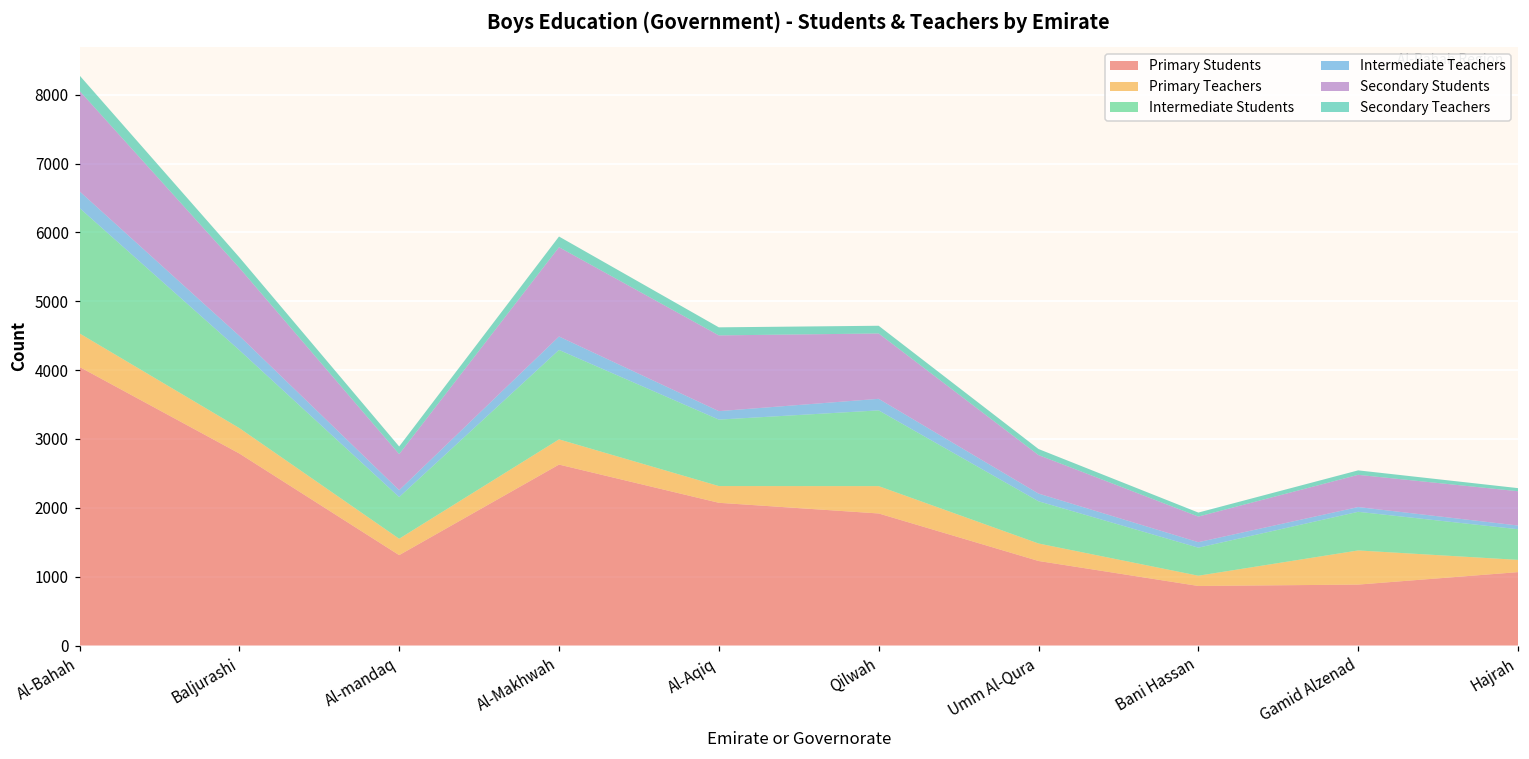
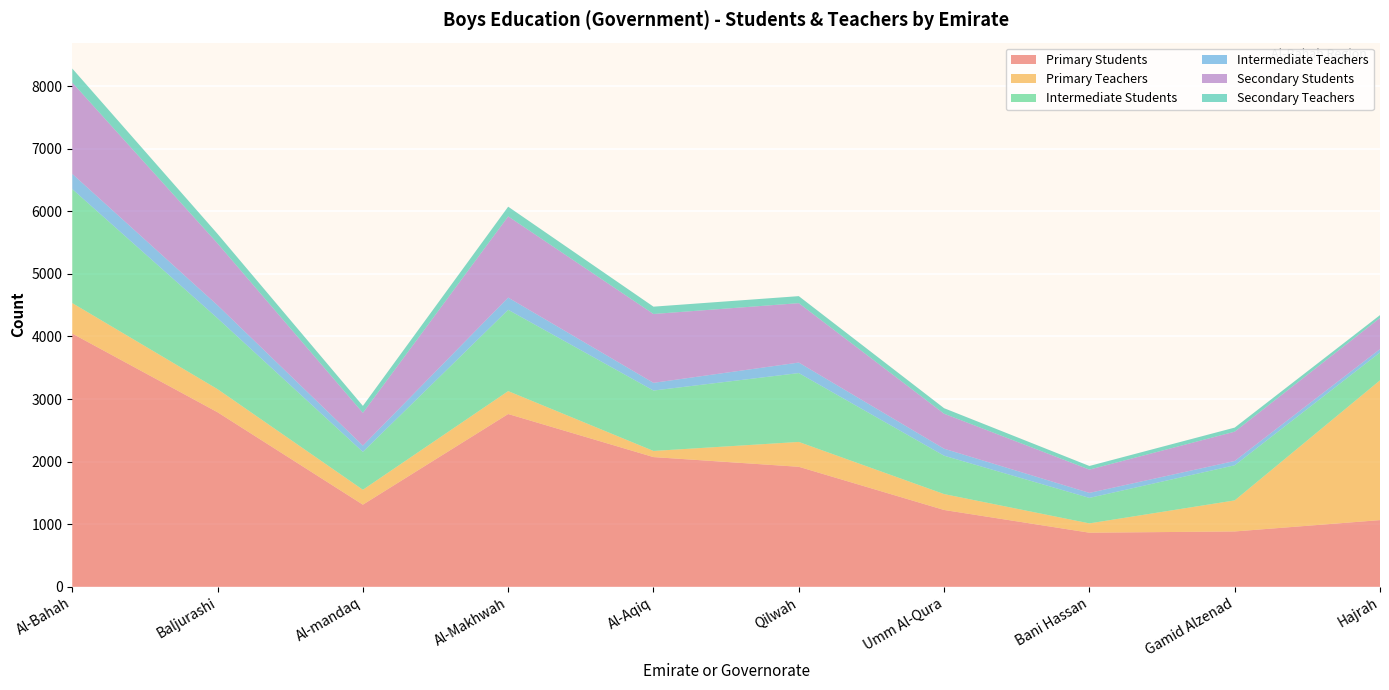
  {
    "Primary Students": {
      "Al-Bahah": 4000,
      "Baljurashi": 2800,
      "Al-mandaq": 1300,
-     "Al-Makhwah": 2600,
+     "Al-Makhwah": 2800,
      "Al-Aqiq": 2100,
      "Qilwah": 1900,
      "Umm Al-Qura": 1200,
      "Bani Hassan": 900,
      "Gamid Alzenad": 900,
      "Hajrah": 1100
    },
    "Primary Teachers": {
      "Al-Bahah": 500,
      "Baljurashi": 400,
      "Al-mandaq": 200,
      "Al-Makhwah": 400,
-     "Al-Aqiq": 200,
+     "Al-Aqiq": 100,
      "Qilwah": 400,
      "Umm Al-Qura": 300,
      "Bani Hassan": 100,
      "Gamid Alzenad": 500,
-     "Hajrah": 200
+     "Hajrah": 2200
    },
    "Intermediate Teachers": {
      "Al-Bahah": 200,
      "Baljurashi": 200,
      "Al-mandaq": 100,
      "Al-Makhwah": 200,
      "Al-Aqiq": 100,
      "Qilwah": 200,
      "Umm Al-Qura": 100,
      "Bani Hassan": 100,
      "Gamid Alzenad": 100,
      "Hajrah": 100
    },
    "Secondary Students": {
      "Al-Bahah": 1500,
      "Baljurashi": 1000,
      "Al-mandaq": 500,
      "Al-Makhwah": 1300,
      "Al-Aqiq": 1100,
      "Qilwah": 900,
      "Umm Al-Qura": 600,
      "Bani Hassan": 400,
      "Gamid Alzenad": 500,
      "Hajrah": 500
    }
  }
